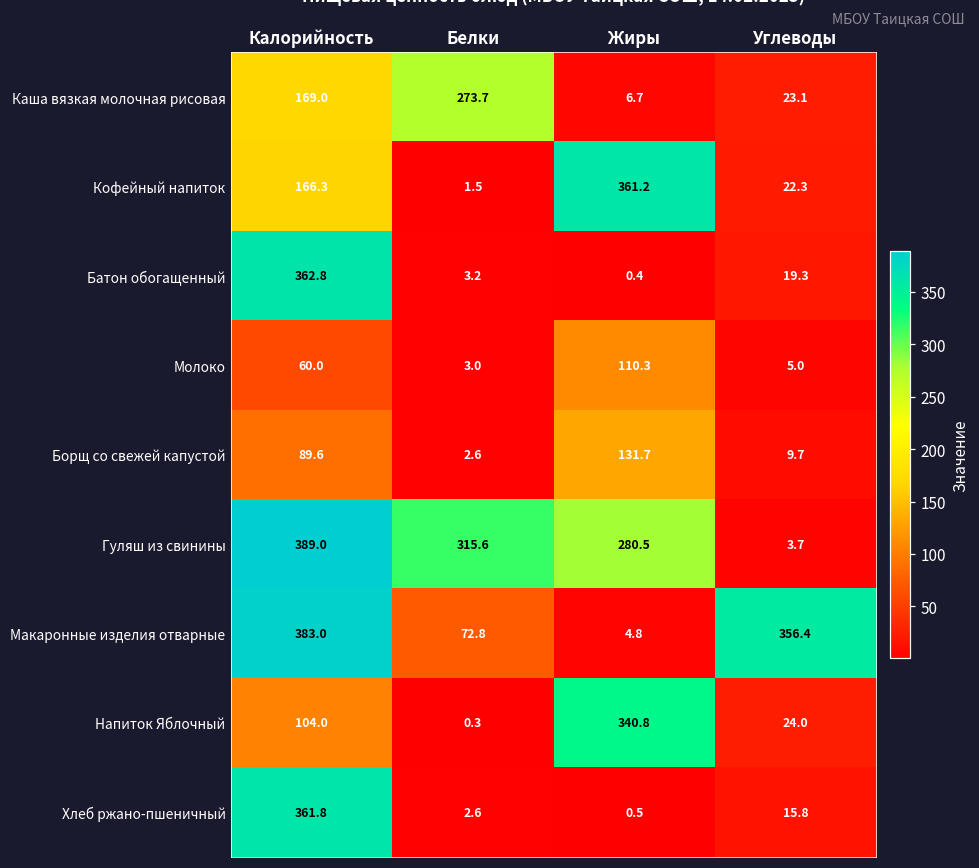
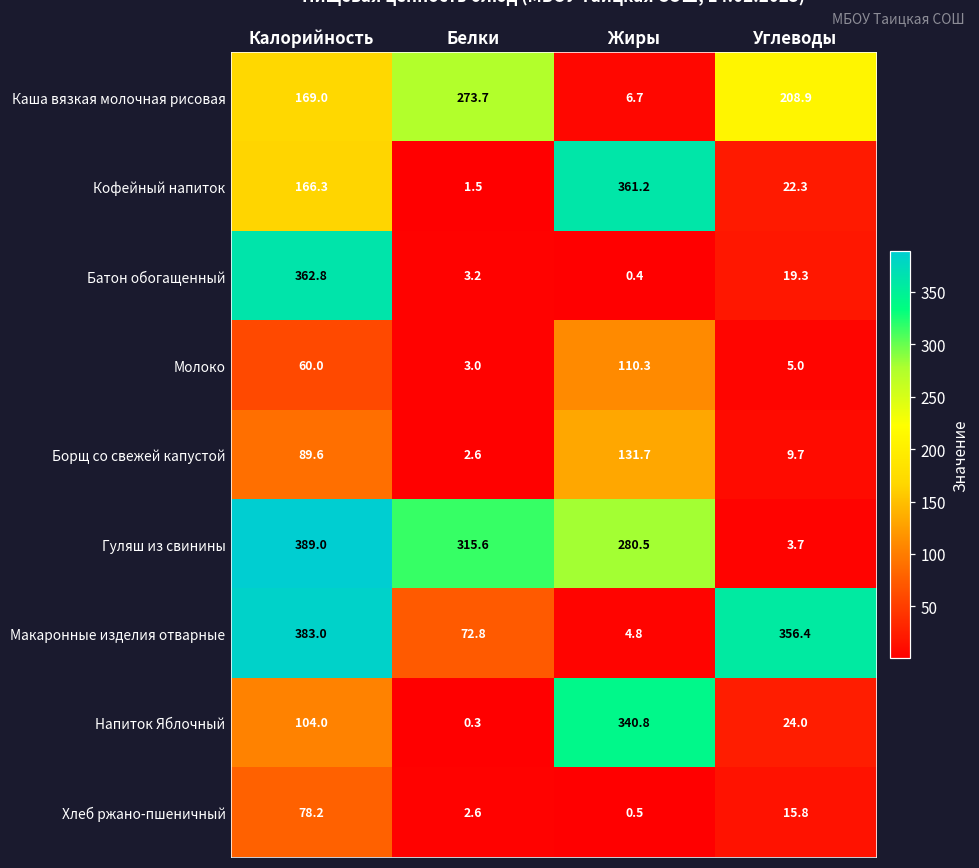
  {
    "Каша вязкая молочная рисовая": {
      "Калорийность": 169.0,
      "Белки": 273.7,
      "Жиры": 6.7,
-     "Углеводы": 23.1
+     "Углеводы": 208.9
    },
    "Кофейный напиток": {
      "Калорийность": 166.3,
      "Белки": 1.5,
      "Жиры": 361.2,
      "Углеводы": 22.3
    },
    "Батон обогащенный": {
      "Калорийность": 362.8,
      "Белки": 3.2,
      "Жиры": 0.4,
      "Углеводы": 19.3
    },
    "Молоко": {
      "Калорийность": 60.0,
      "Белки": 3.0,
      "Жиры": 110.3,
      "Углеводы": 5.0
    },
    "Борщ со свежей капустой": {
      "Калорийность": 89.6,
      "Белки": 2.6,
      "Жиры": 131.7,
      "Углеводы": 9.7
    },
    "Гуляш из свинины": {
      "Калорийность": 389.0,
      "Белки": 315.6,
      "Жиры": 280.5,
      "Углеводы": 3.7
    },
    "Макаронные изделия отварные": {
      "Калорийность": 383.0,
      "Белки": 72.8,
      "Жиры": 4.8,
      "Углеводы": 356.4
    },
    "Напиток Яблочный": {
      "Калорийность": 104.0,
      "Белки": 0.3,
      "Жиры": 340.8,
      "Углеводы": 24.0
    },
    "Хлеб ржано-пшеничный": {
-     "Калорийность": 361.8,
+     "Калорийность": 78.2,
      "Белки": 2.6,
      "Жиры": 0.5,
      "Углеводы": 15.8
    }
  }
